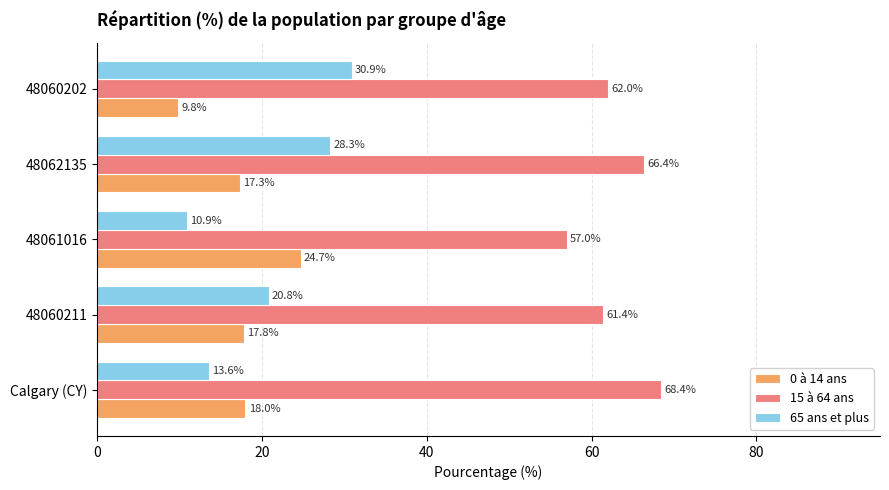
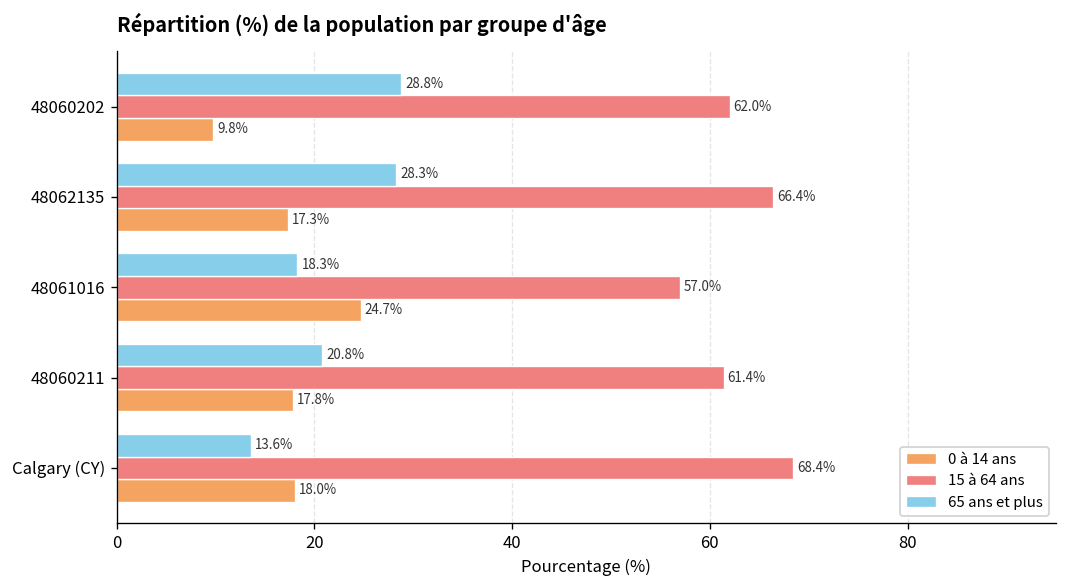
  {
    "65 ans et plus": {
-     "48060202": "30.9%",
+     "48060202": "28.8%",
      "48062135": "28.3%",
-     "48061016": "10.9%",
+     "48061016": "18.3%",
      "48060211": "20.8%",
      "Calgary (CY)": "13.6%"
    }
  }
